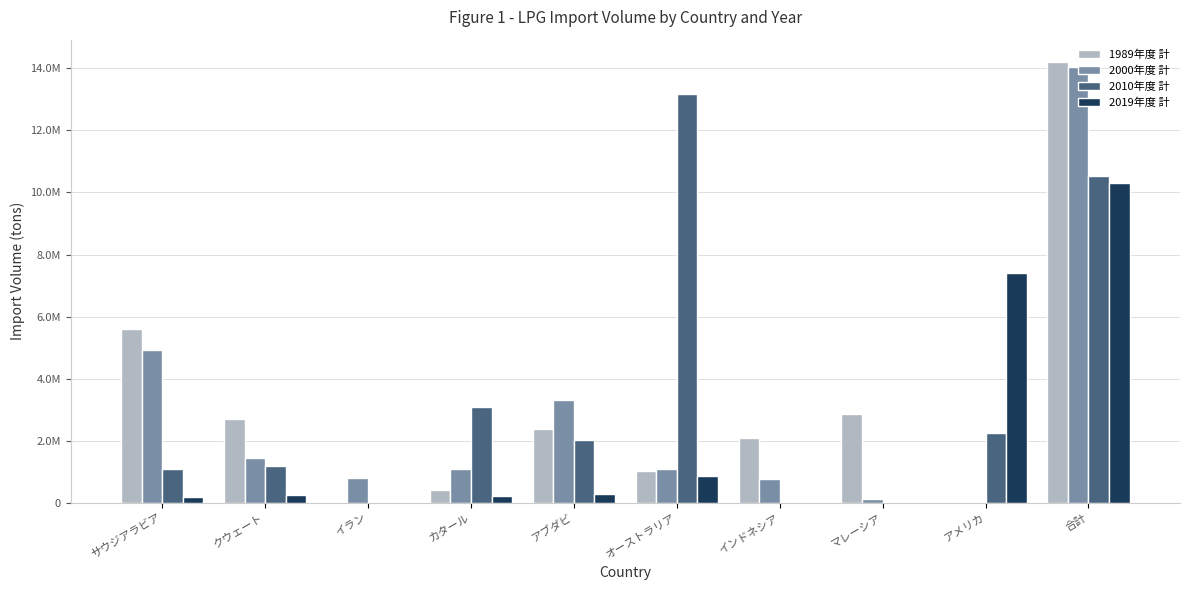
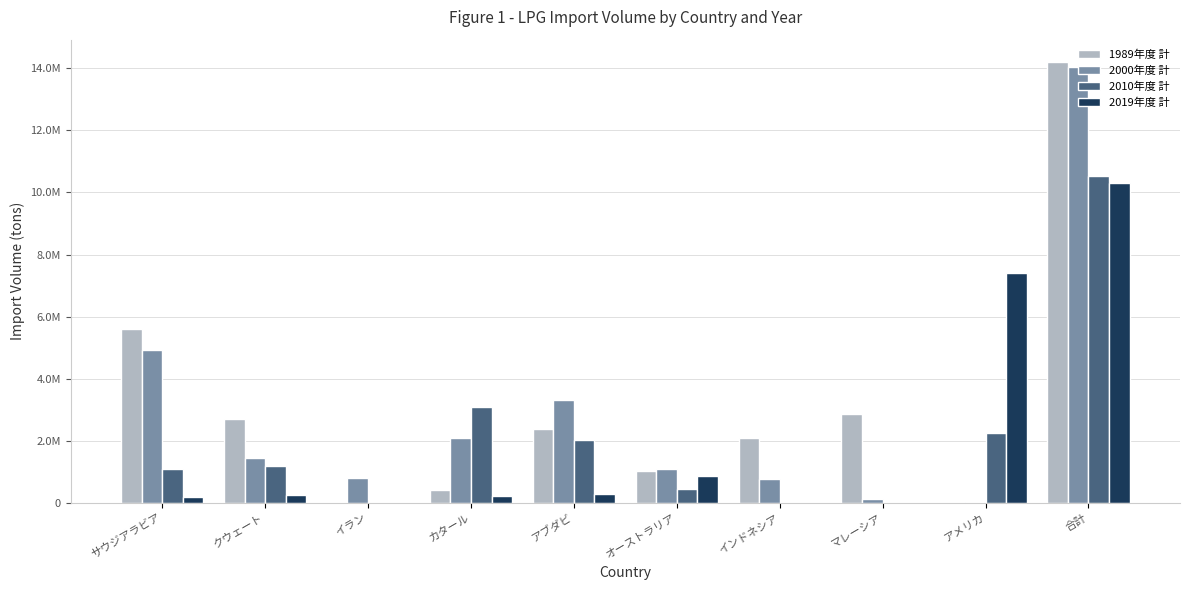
  {
    "1989年度 計": {
      "サウジアラビア": 5600000,
      "クウェート": 2700000,
      "イラン": 0,
      "カタール": 400000,
      "アブダビ": 2400000,
      "オーストラリア": 1000000,
      "インドネシア": 2100000,
      "マレーシア": 2800000,
      "アメリカ": 0,
      "合計": 14200000
    },
    "2000年度 計": {
      "サウジアラビア": 4900000,
      "クウェート": 1500000,
      "イラン": 800000,
-     "カタール": 1100000,
+     "カタール": 2100000,
      "アブダビ": 3300000,
      "オーストラリア": 1100000,
      "インドネシア": 800000,
      "マレーシア": 100000,
      "合計": 14000000
    },
    "2010年度 計": {
      "サウジアラビア": 1100000,
      "クウェート": 1200000,
      "イラン": 0,
      "カタール": 3100000,
      "アブダビ": 2000000,
-     "オーストラリア": 13200000,
+     "オーストラリア": 400000,
      "マレーシア": 0,
      "アメリカ": 2200000,
      "合計": 10500000
    },
    "2019年度 計": {
      "サウジアラビア": 200000,
      "クウェート": 300000,
      "イラン": 0,
      "カタール": 200000,
      "アブダビ": 300000,
      "オーストラリア": 900000,
      "インドネシア": 0,
      "マレーシア": 0,
      "アメリカ": 7400000,
      "合計": 10300000
    }
  }
